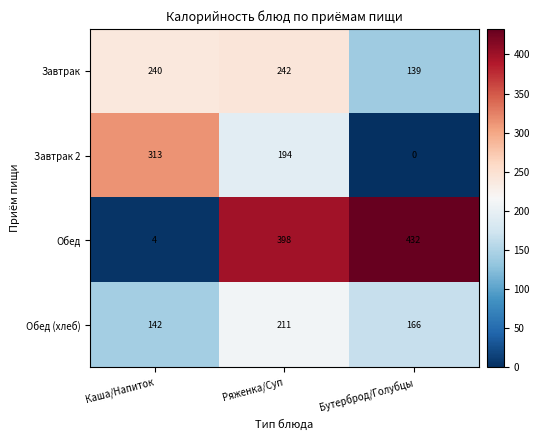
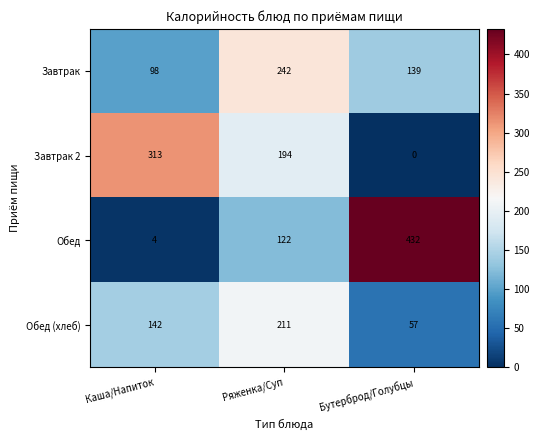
  {
    "Завтрак": {
-     "Каша/Напиток": 240,
+     "Каша/Напиток": 98,
      "Ряженка/Суп": 242,
      "Бутерброд/Голубцы": 139
    },
    "Завтрак 2": {
      "Каша/Напиток": 313,
      "Ряженка/Суп": 194,
      "Бутерброд/Голубцы": 0
    },
    "Обед": {
      "Каша/Напиток": 4,
-     "Ряженка/Суп": 398,
+     "Ряженка/Суп": 122,
      "Бутерброд/Голубцы": 432
    },
    "Обед (хлеб)": {
      "Каша/Напиток": 142,
      "Ряженка/Суп": 211,
-     "Бутерброд/Голубцы": 166
+     "Бутерброд/Голубцы": 57
    }
  }
